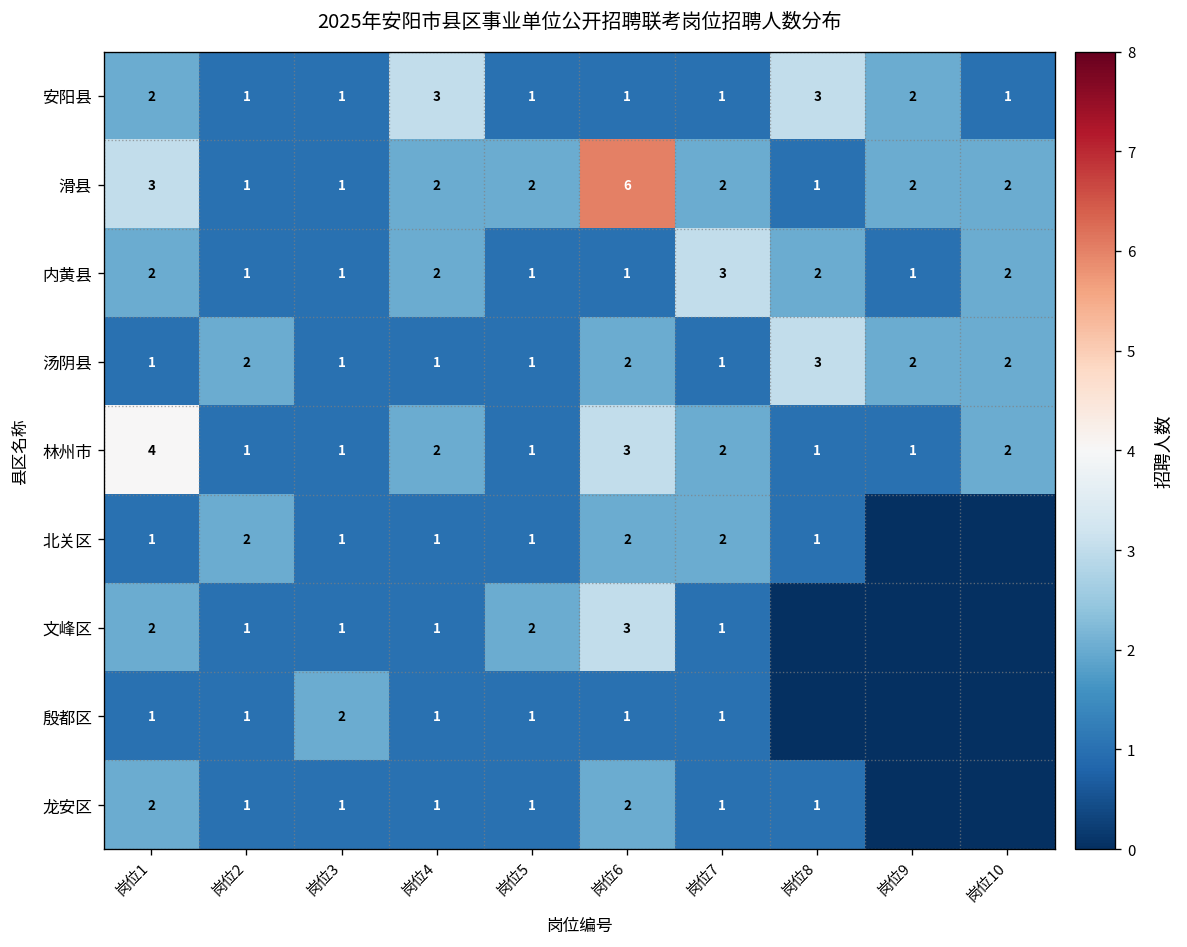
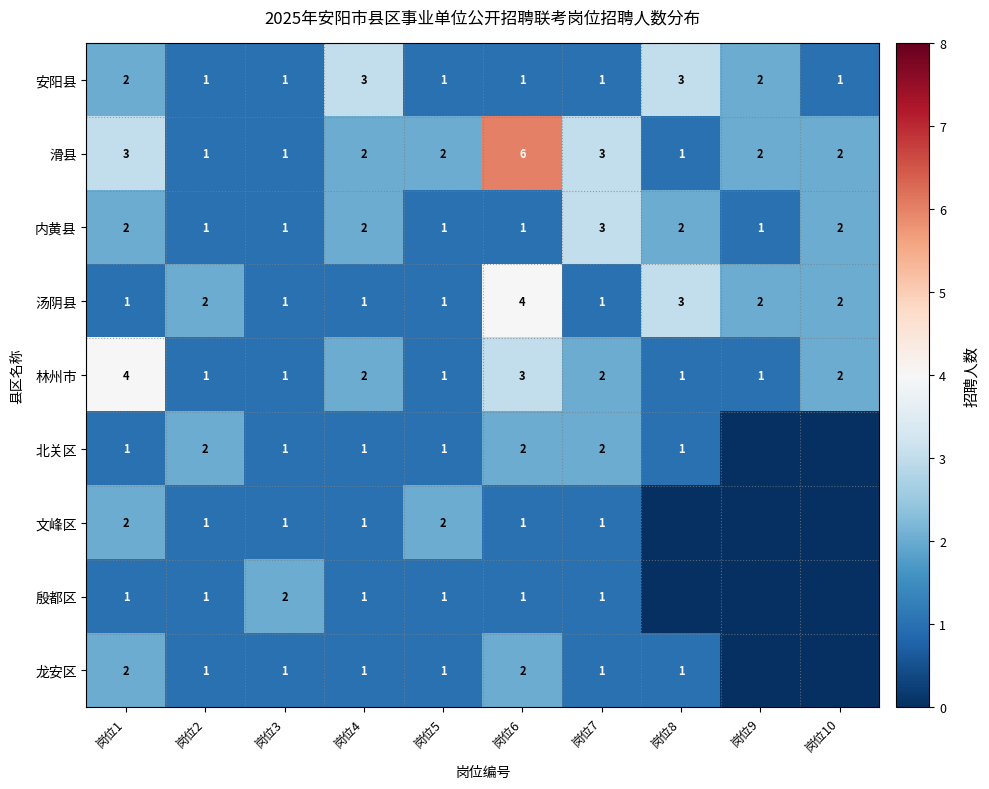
  {
    "安阳县": {
      "岗位1": 2,
      "岗位2": 1,
      "岗位3": 1,
      "岗位4": 3,
      "岗位5": 1,
      "岗位6": 1,
      "岗位7": 1,
      "岗位8": 3,
      "岗位9": 2,
      "岗位10": 1
    },
    "滑县": {
      "岗位1": 3,
      "岗位2": 1,
      "岗位3": 1,
      "岗位4": 2,
      "岗位5": 2,
      "岗位6": 6,
-     "岗位7": 2,
+     "岗位7": 3,
      "岗位8": 1,
      "岗位9": 2,
      "岗位10": 2
    },
    "内黄县": {
      "岗位1": 2,
      "岗位2": 1,
      "岗位3": 1,
      "岗位4": 2,
      "岗位5": 1,
      "岗位6": 1,
      "岗位7": 3,
      "岗位8": 2,
      "岗位9": 1,
      "岗位10": 2
    },
    "汤阴县": {
      "岗位1": 1,
      "岗位2": 2,
      "岗位3": 1,
      "岗位4": 1,
      "岗位5": 1,
-     "岗位6": 2,
+     "岗位6": 4,
      "岗位7": 1,
      "岗位8": 3,
      "岗位9": 2,
      "岗位10": 2
    },
    "林州市": {
      "岗位1": 4,
      "岗位2": 1,
      "岗位3": 1,
      "岗位4": 2,
      "岗位5": 1,
      "岗位6": 3,
      "岗位7": 2,
      "岗位8": 1,
      "岗位9": 1,
      "岗位10": 2
    },
    "北关区": {
      "岗位1": 1,
      "岗位2": 2,
      "岗位3": 1,
      "岗位4": 1,
      "岗位5": 1,
      "岗位6": 2,
      "岗位7": 2,
      "岗位8": 1
    },
    "文峰区": {
      "岗位1": 2,
      "岗位2": 1,
      "岗位3": 1,
      "岗位4": 1,
      "岗位5": 2,
-     "岗位6": 3,
+     "岗位6": 1,
      "岗位7": 1
    },
    "殷都区": {
      "岗位1": 1,
      "岗位2": 1,
      "岗位3": 2,
      "岗位4": 1,
      "岗位5": 1,
      "岗位6": 1,
      "岗位7": 1
    },
    "龙安区": {
      "岗位1": 2,
      "岗位2": 1,
      "岗位3": 1,
      "岗位4": 1,
      "岗位5": 1,
      "岗位6": 2,
      "岗位7": 1,
      "岗位8": 1
    }
  }
